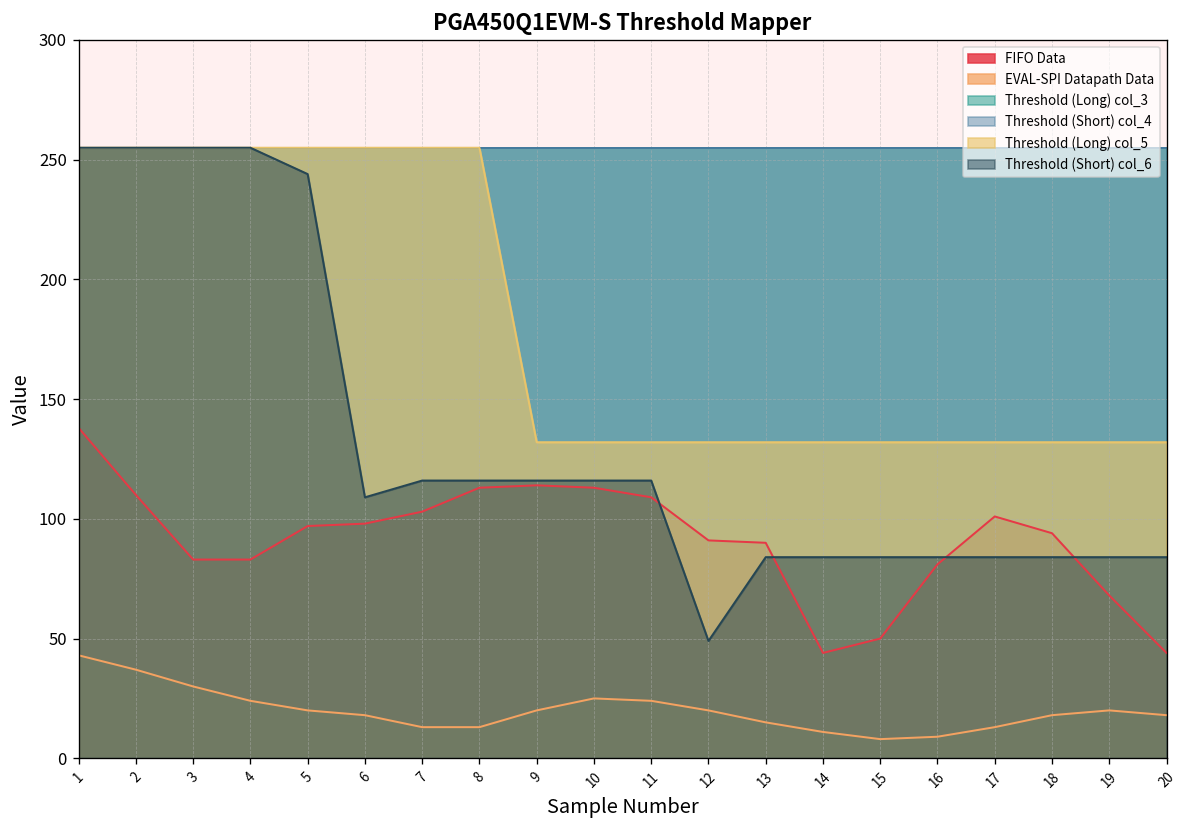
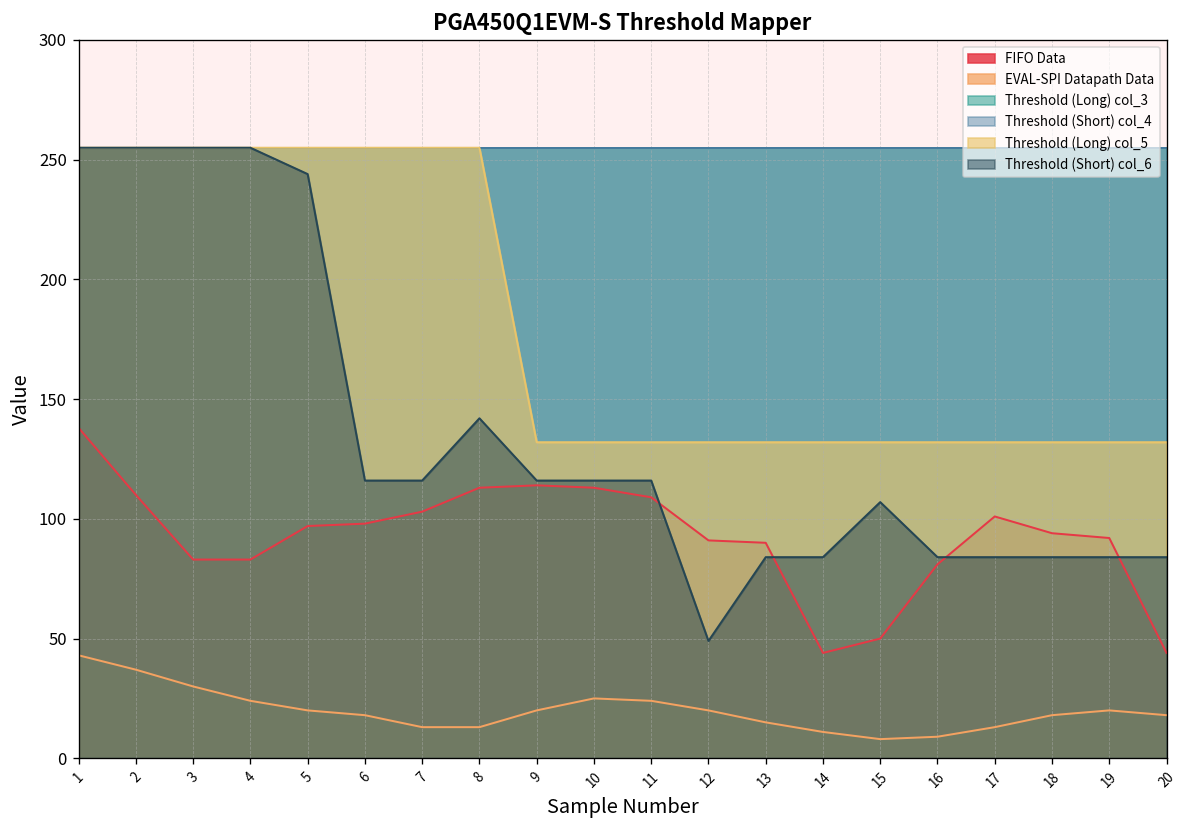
  {
    "FIFO Data": {
      "1": 138,
      "2": 110,
      "3": 83,
      "4": 83,
      "5": 97,
      "6": 98,
      "7": 103,
      "8": 113,
      "9": 114,
      "10": 113,
      "11": 109,
      "12": 91,
      "13": 90,
      "14": 44,
      "15": 50,
      "16": 81,
      "17": 101,
      "18": 94,
-     "19": 68,
+     "19": 92,
      "20": 44
    },
    "Threshold (Short) col_4": {
      "9": 255,
      "10": 255,
      "11": 255,
      "12": 255,
      "13": 255,
      "14": 255,
      "15": 255,
      "16": 255,
      "20": 255
    },
    "Threshold (Short) col_6": {
      "5": 244,
-     "6": 109,
+     "6": 116,
      "7": 116,
-     "8": 116,
+     "8": 142,
      "9": 116,
      "10": 116,
      "11": 116,
      "12": 49,
      "13": 84,
      "14": 84,
-     "15": 84,
+     "15": 107,
      "16": 84,
      "17": 84,
      "18": 84,
      "19": 84,
      "20": 84
    }
  }
